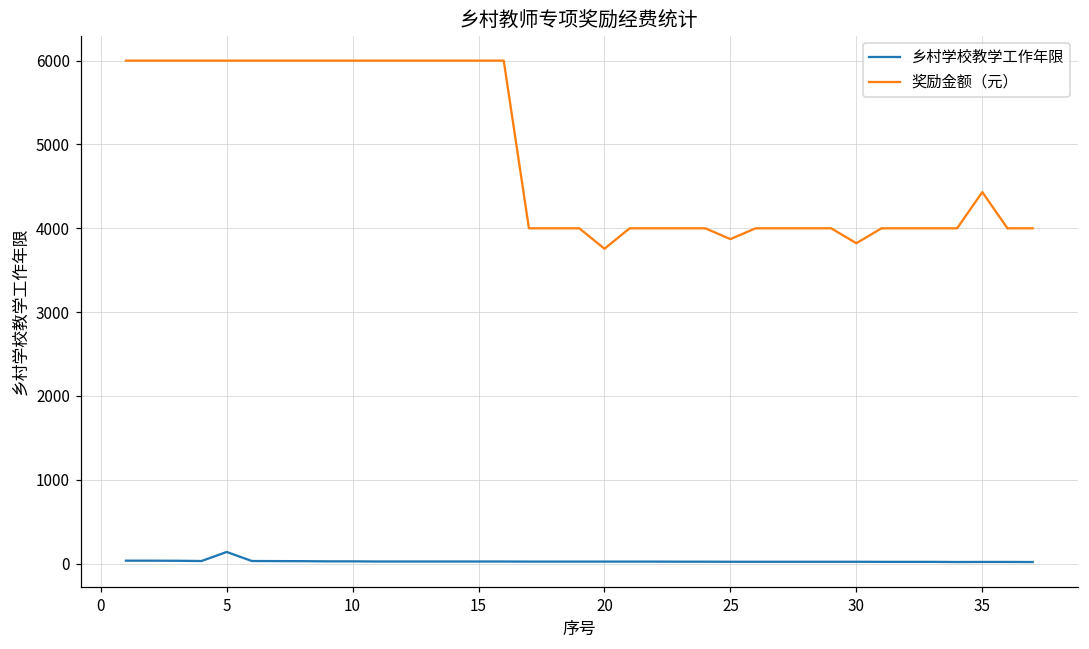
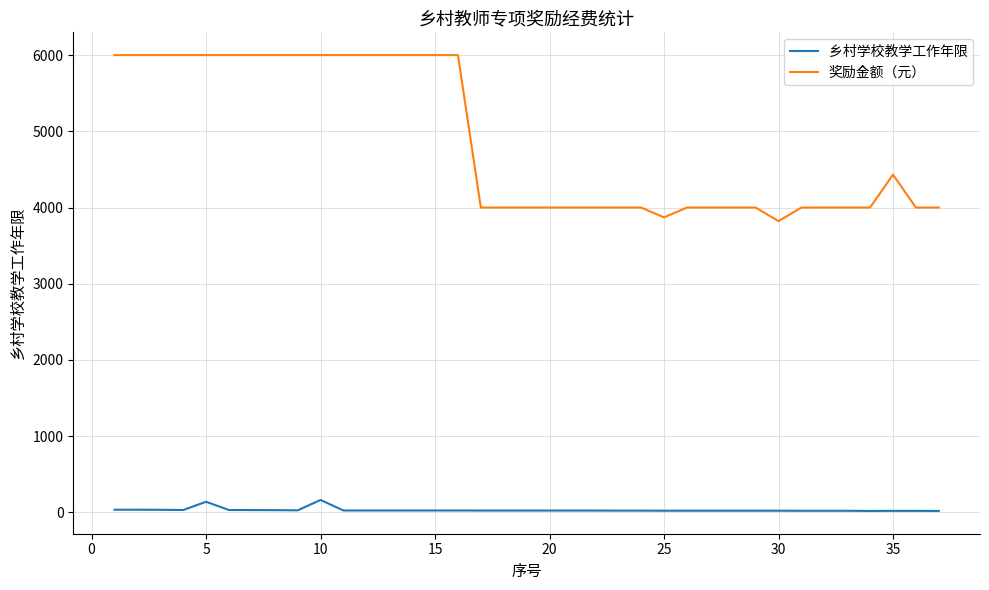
  {
    "乡村学校教学工作年限": {
      "5": 100,
-     "10": 0,
+     "10": 200,
      "15": 0,
      "20": 0,
      "25": 0,
      "30": 0,
      "35": 0
    },
    "奖励金额（元）": {
      "5": 6000,
      "10": 6000,
      "15": 6000,
-     "20": 3800,
+     "20": 4000,
      "25": 3900,
      "30": 3800,
      "35": 4400
    }
  }
